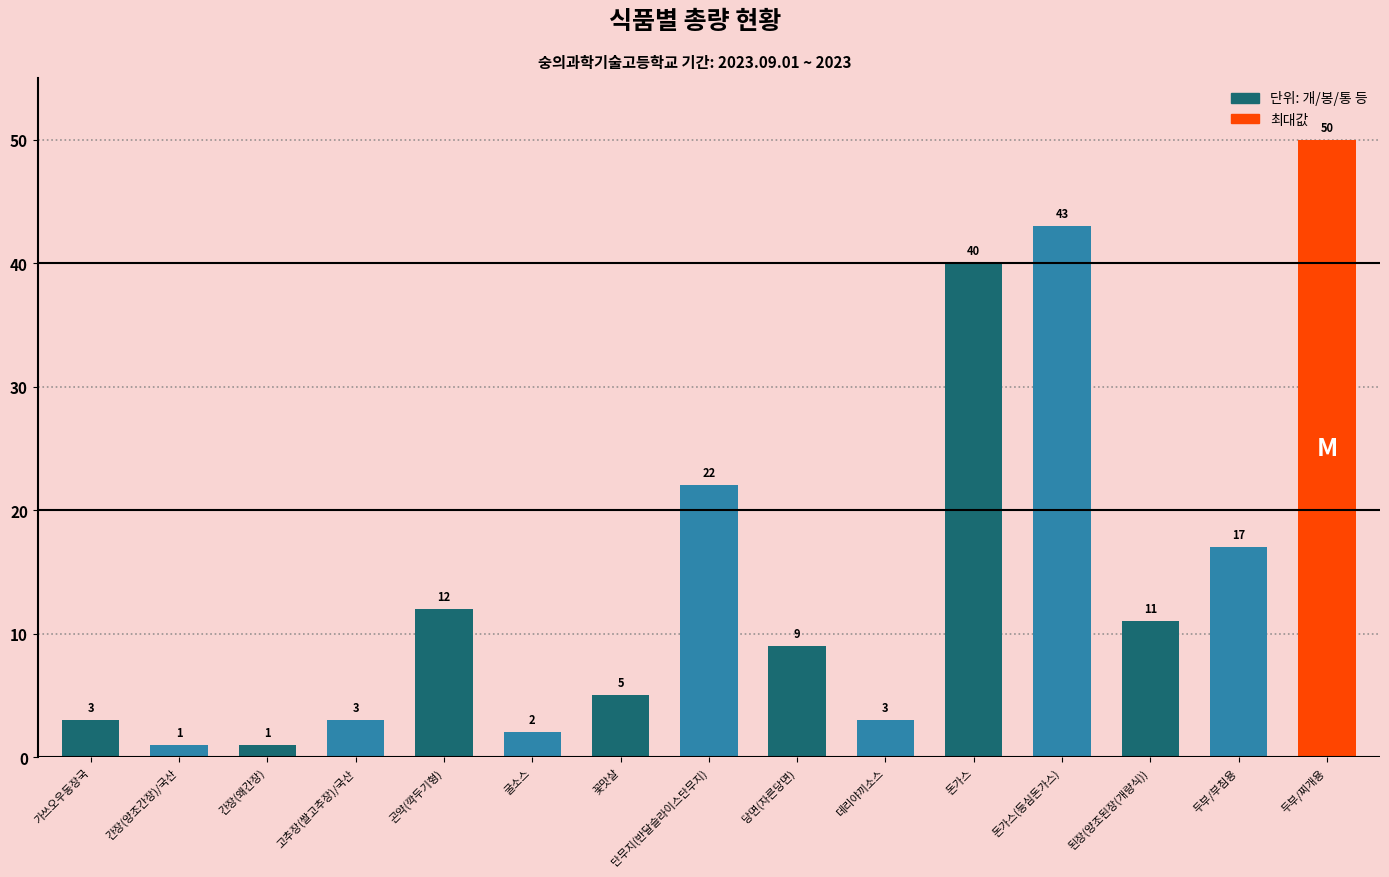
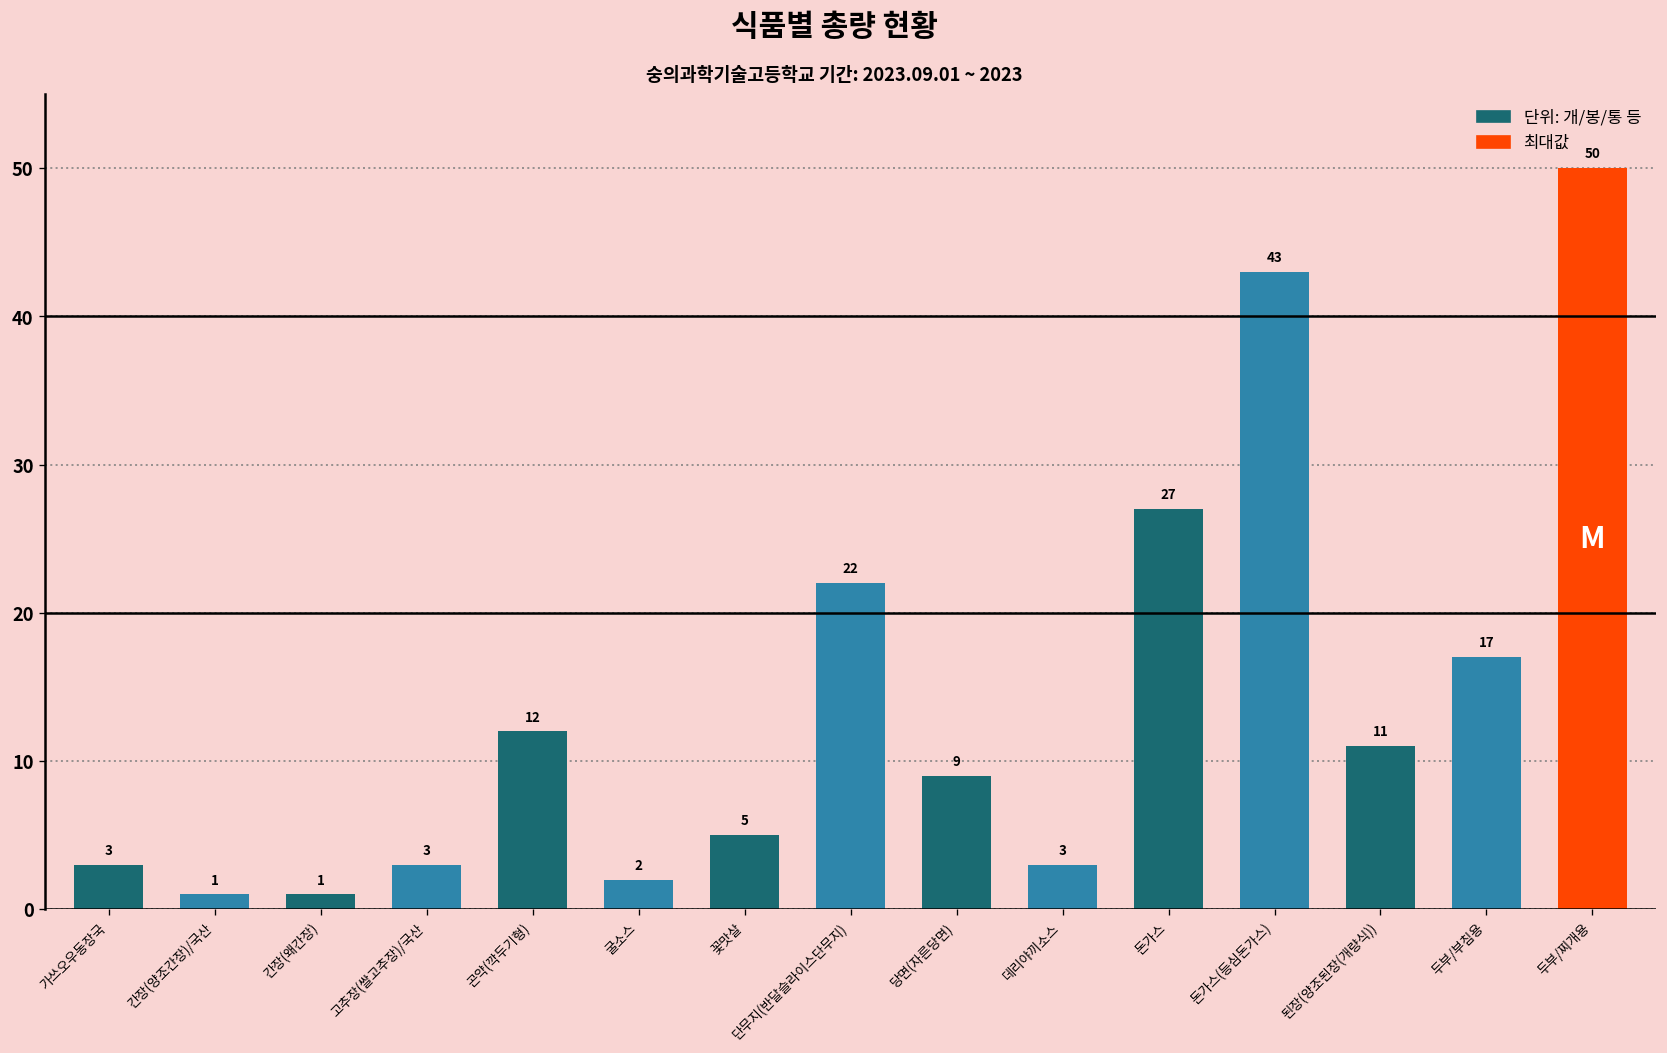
  {
    "가쓰오우동장국": 3,
    "간장(양조간장)/국산": 1,
    "간장(왜간장)": 1,
    "고추장(쌀고추장)/국산": 3,
    "곤약(깍두기형)": 12,
    "굴소스": 2,
    "꽃맛살": 5,
    "단무지(반달슬라이스단무지)": 22,
    "당면(자른당면)": 9,
    "데리야끼소스": 3,
-   "돈가스": 40,
+   "돈가스": 27,
    "돈가스(등심돈가스)": 43,
    "된장(양조된장(개량식))": 11,
    "두부/부침용": 17,
    "두부/찌개용": 50
  }
